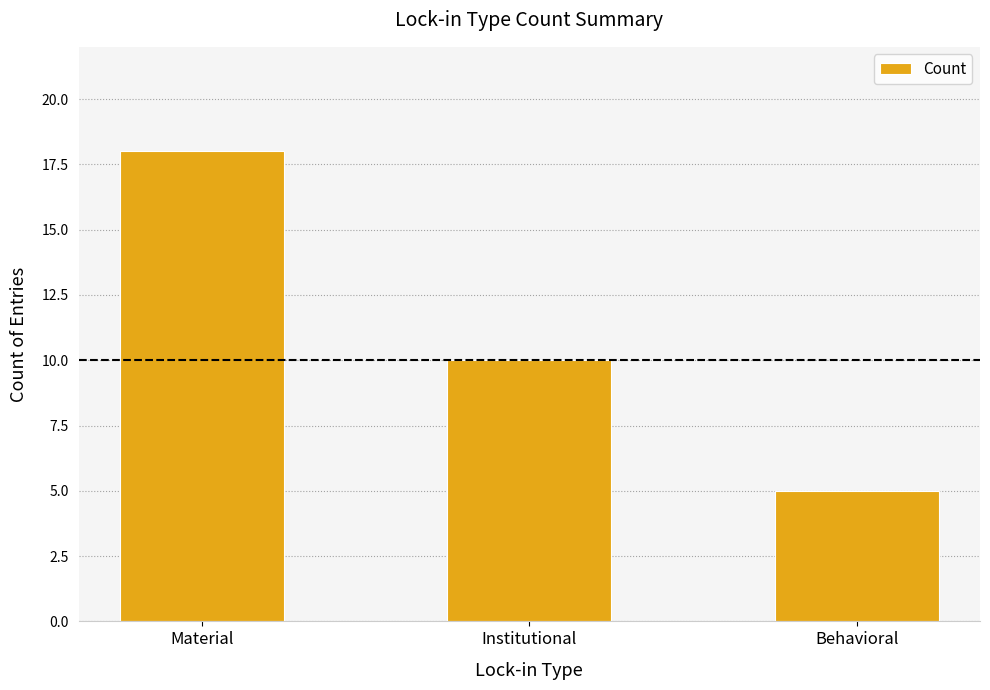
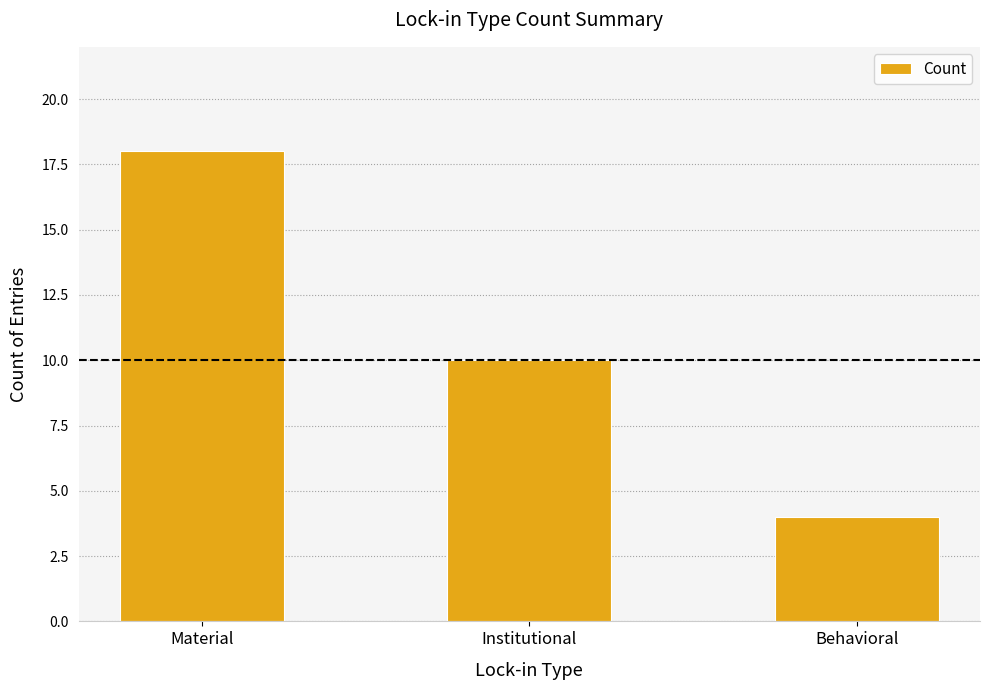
  {
    "Material": 18,
    "Institutional": 10,
-   "Behavioral": 5
+   "Behavioral": 4
  }
